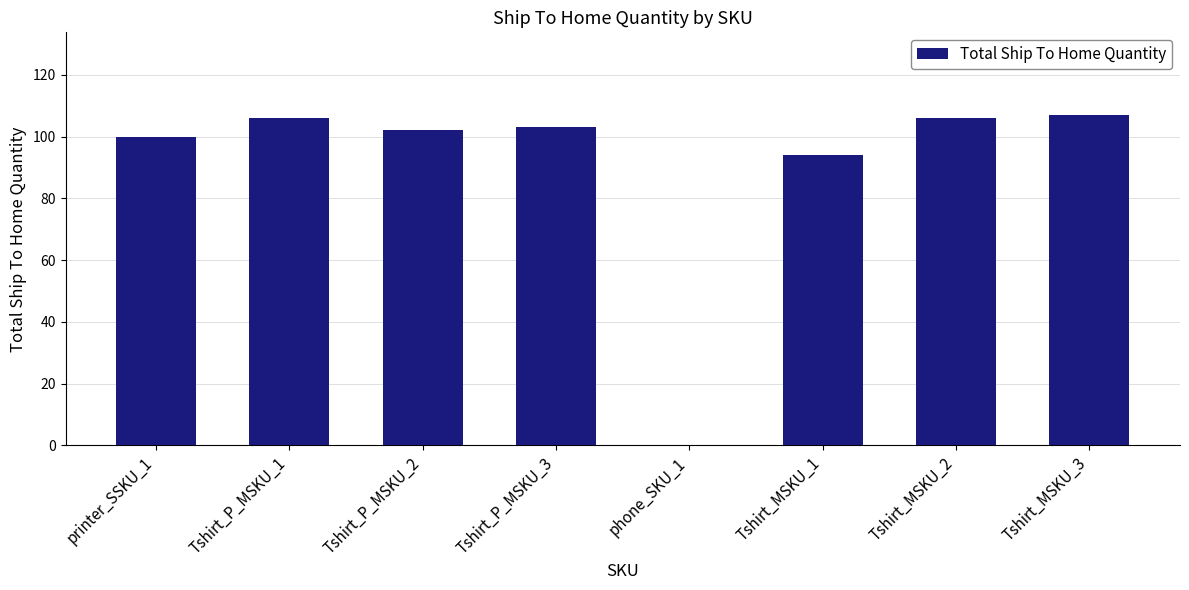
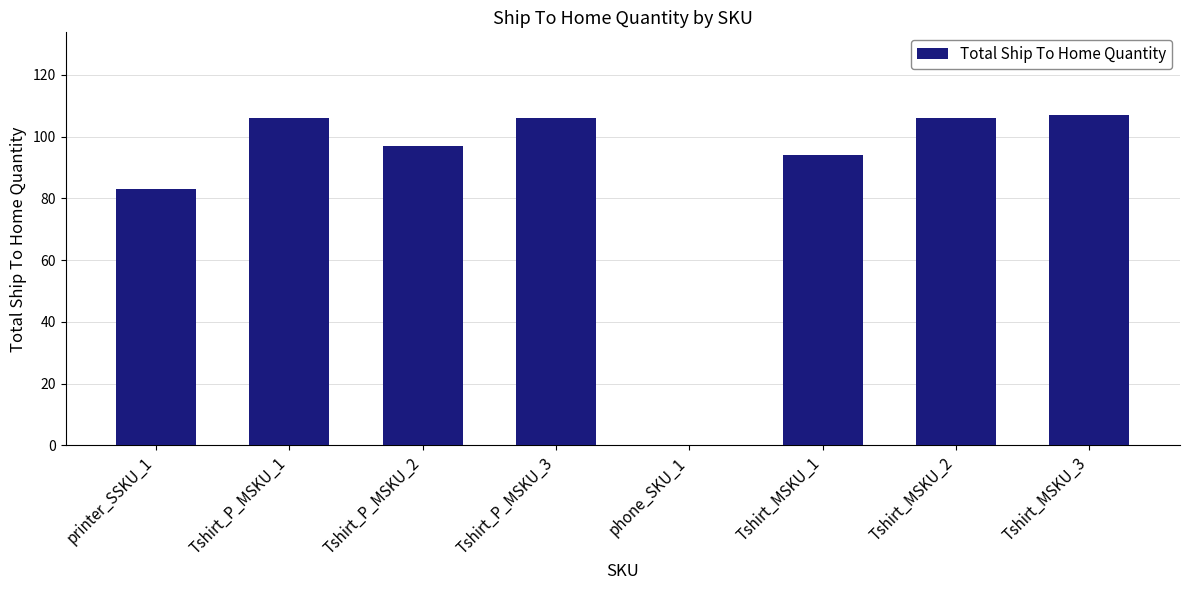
  {
-   "printer_SSKU_1": 100,
+   "printer_SSKU_1": 83,
    "Tshirt_P_MSKU_1": 106,
-   "Tshirt_P_MSKU_2": 102,
-   "Tshirt_P_MSKU_3": 103,
+   "Tshirt_P_MSKU_2": 97,
+   "Tshirt_P_MSKU_3": 106,
    "phone_SKU_1": 0,
    "Tshirt_MSKU_1": 94,
    "Tshirt_MSKU_2": 106,
    "Tshirt_MSKU_3": 107
  }
